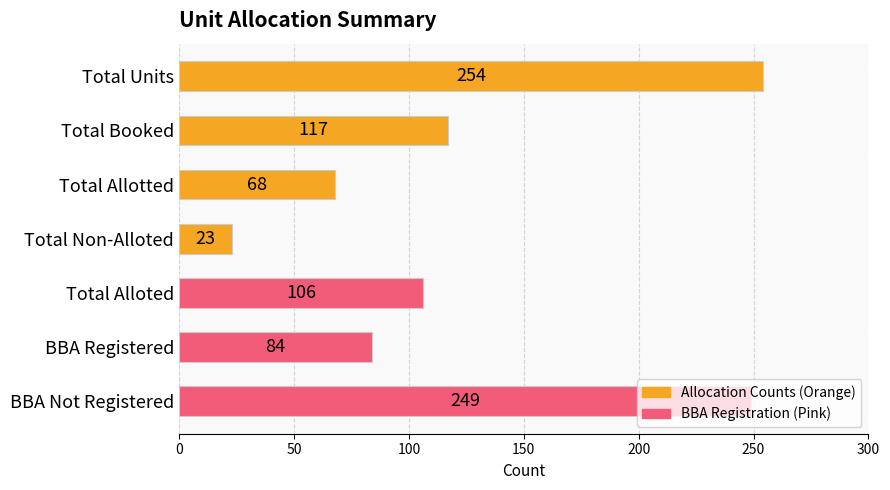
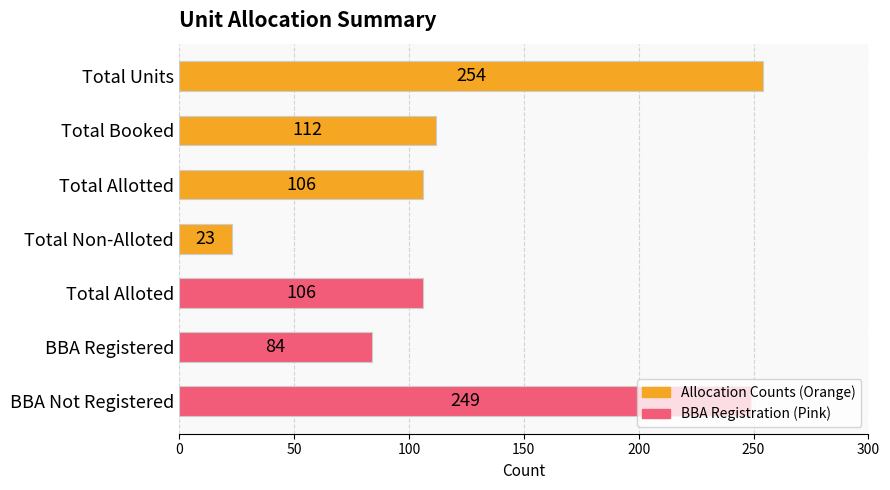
  {
    "Total Units": 254,
-   "Total Booked": 117,
-   "Total Allotted": 68,
+   "Total Booked": 112,
+   "Total Allotted": 106,
    "Total Non-Alloted": 23,
    "Total Alloted": 106,
    "BBA Registered": 84
  }
